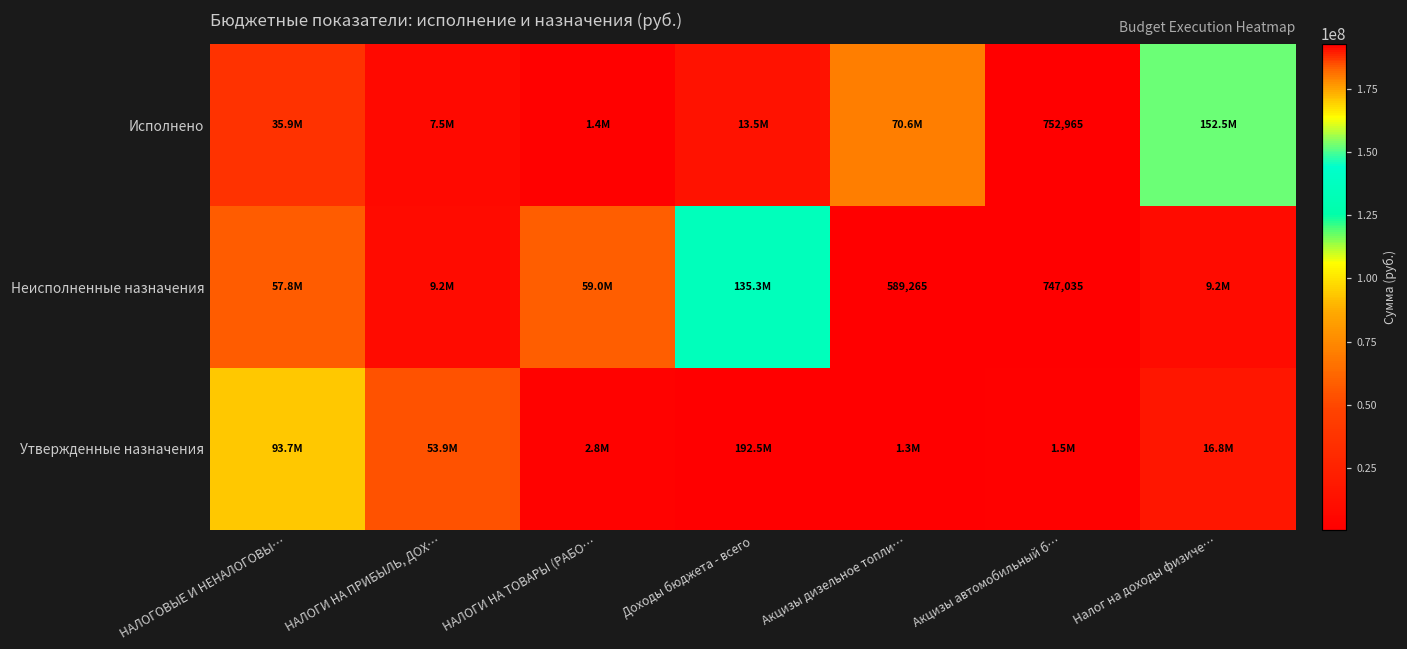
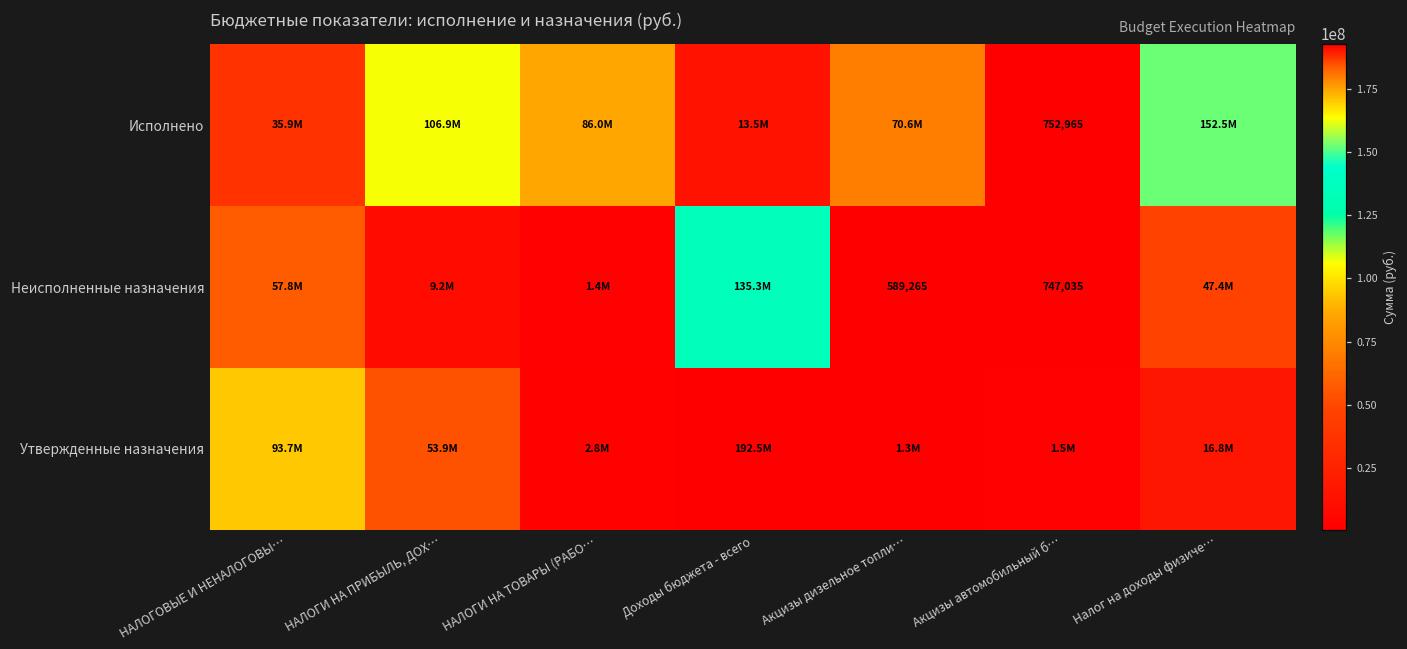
  {
    "Исполнено": {
      "НАЛОГОВЫЕ И НЕНАЛОГОВЫ…": "35.9M",
-     "НАЛОГИ НА ПРИБЫЛЬ, ДОХ…": "7.5M",
-     "НАЛОГИ НА ТОВАРЫ (РАБО…": "1.4M",
+     "НАЛОГИ НА ПРИБЫЛЬ, ДОХ…": "106.9M",
+     "НАЛОГИ НА ТОВАРЫ (РАБО…": "86.0M",
      "Доходы бюджета - всего": "13.5M",
      "Акцизы дизельное топли…": "70.6M",
      "Акцизы автомобильный б…": "752,965",
      "Налог на доходы физиче…": "152.5M"
    },
    "Неисполненные назначения": {
      "НАЛОГОВЫЕ И НЕНАЛОГОВЫ…": "57.8M",
      "НАЛОГИ НА ПРИБЫЛЬ, ДОХ…": "9.2M",
-     "НАЛОГИ НА ТОВАРЫ (РАБО…": "59.0M",
+     "НАЛОГИ НА ТОВАРЫ (РАБО…": "1.4M",
      "Доходы бюджета - всего": "135.3M",
      "Акцизы дизельное топли…": "589,265",
      "Акцизы автомобильный б…": "747,035",
-     "Налог на доходы физиче…": "9.2M"
+     "Налог на доходы физиче…": "47.4M"
    },
    "Утвержденные назначения": {
      "НАЛОГОВЫЕ И НЕНАЛОГОВЫ…": "93.7M",
      "НАЛОГИ НА ПРИБЫЛЬ, ДОХ…": "53.9M",
      "НАЛОГИ НА ТОВАРЫ (РАБО…": "2.8M",
      "Доходы бюджета - всего": "192.5M",
      "Акцизы дизельное топли…": "1.3M",
      "Акцизы автомобильный б…": "1.5M",
      "Налог на доходы физиче…": "16.8M"
    }
  }
